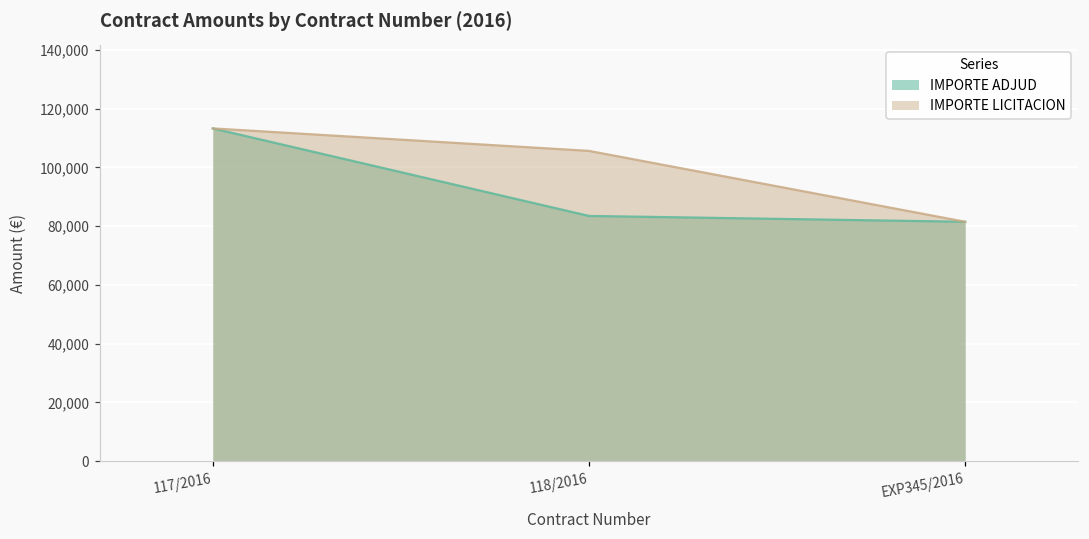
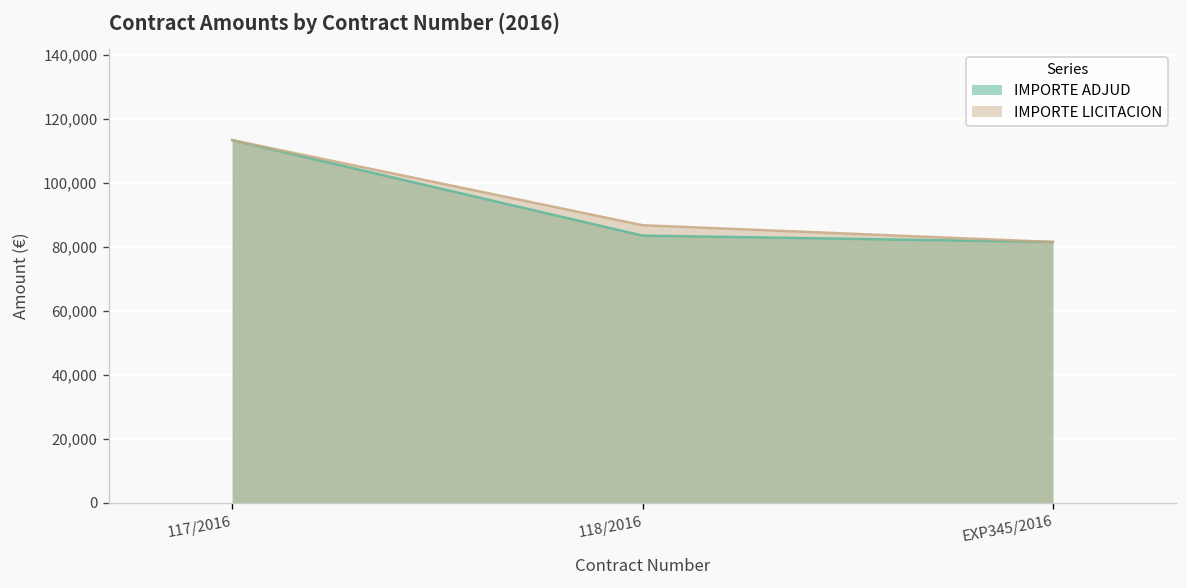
  {
    "IMPORTE ADJUD": {
      "118/2016": "83,000"
    },
    "IMPORTE LICITACION": {
-     "118/2016": "106,000"
+     "118/2016": "87,000"
    }
  }
